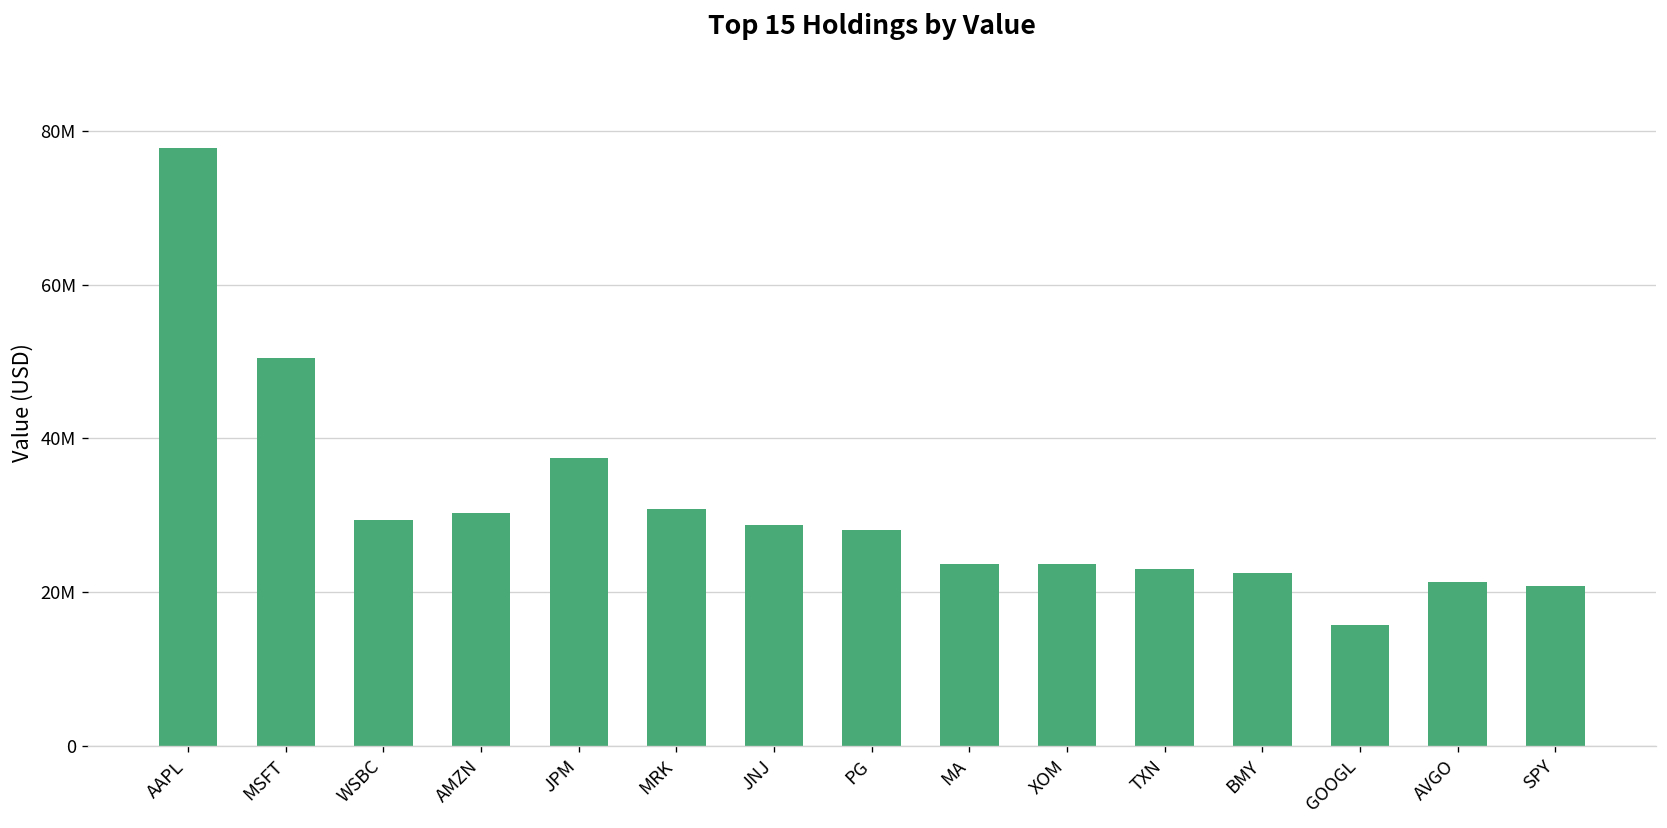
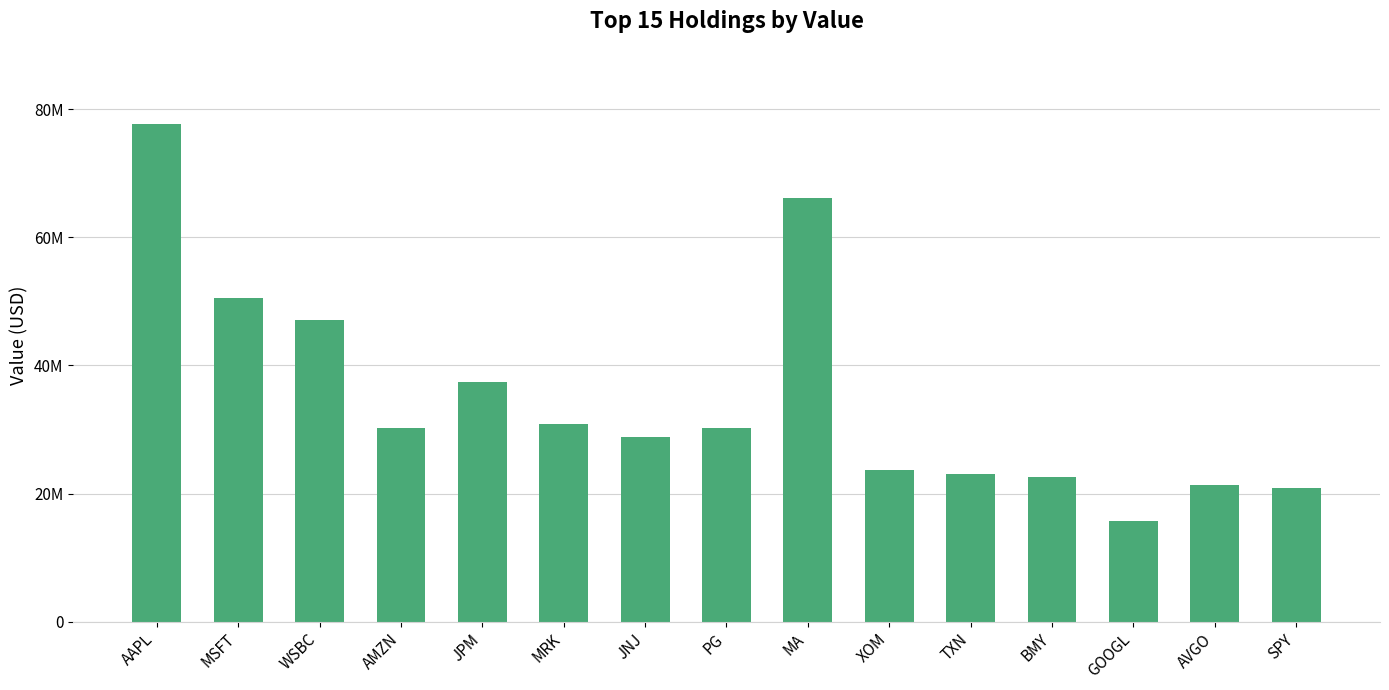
  {
    "AAPL": 78000000,
    "MSFT": 50000000,
-   "WSBC": 29000000,
+   "WSBC": 47000000,
    "AMZN": 30000000,
    "JPM": 37000000,
    "MRK": 31000000,
    "JNJ": 29000000,
-   "PG": 28000000,
-   "MA": 24000000,
+   "PG": 30000000,
+   "MA": 66000000,
    "XOM": 24000000,
    "TXN": 23000000,
    "BMY": 23000000,
    "GOOGL": 16000000,
    "AVGO": 21000000,
    "SPY": 21000000
  }
